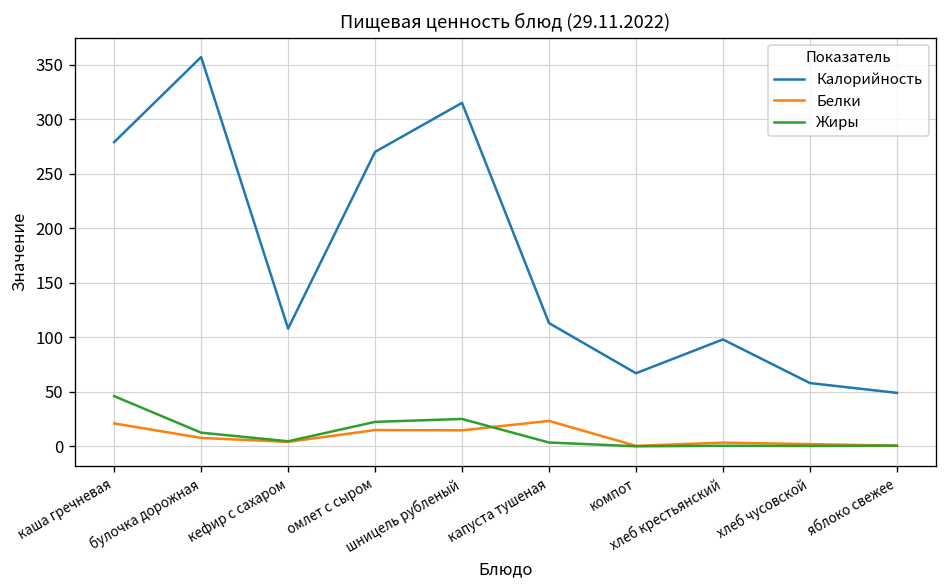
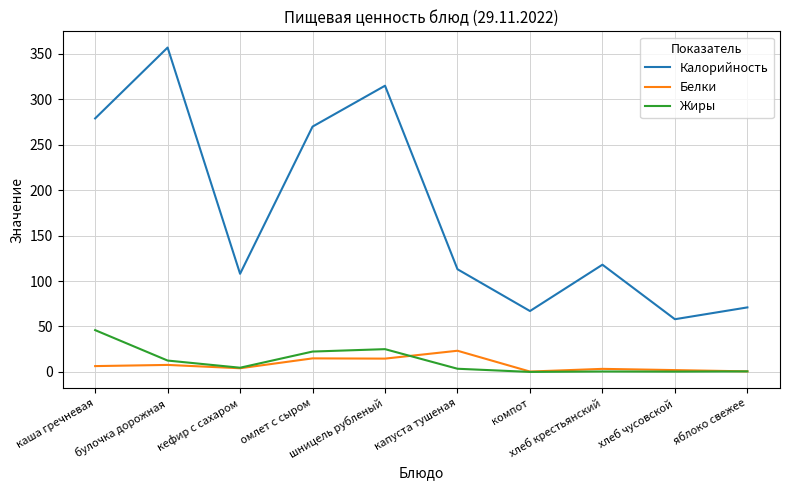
  {
    "Калорийность": {
      "каша гречневая": 280,
      "булочка дорожная": 360,
      "кефир с сахаром": 110,
      "омлет с сыром": 270,
      "шницель рубленый": 320,
      "капуста тушеная": 110,
      "компот": 70,
-     "хлеб крестьянский": 100,
+     "хлеб крестьянский": 120,
      "хлеб чусовской": 60,
-     "яблоко свежее": 50
+     "яблоко свежее": 70
    },
    "Белки": {
-     "каша гречневая": 20,
+     "каша гречневая": 10,
      "булочка дорожная": 10,
      "омлет с сыром": 10,
      "шницель рубленый": 10,
      "капуста тушеная": 20,
      "хлеб крестьянский": 0
    },
    "Жиры": {
      "каша гречневая": 50,
      "булочка дорожная": 10,
      "омлет с сыром": 20,
      "шницель рубленый": 30,
      "капуста тушеная": 0,
      "хлеб крестьянский": 0
    }
  }
